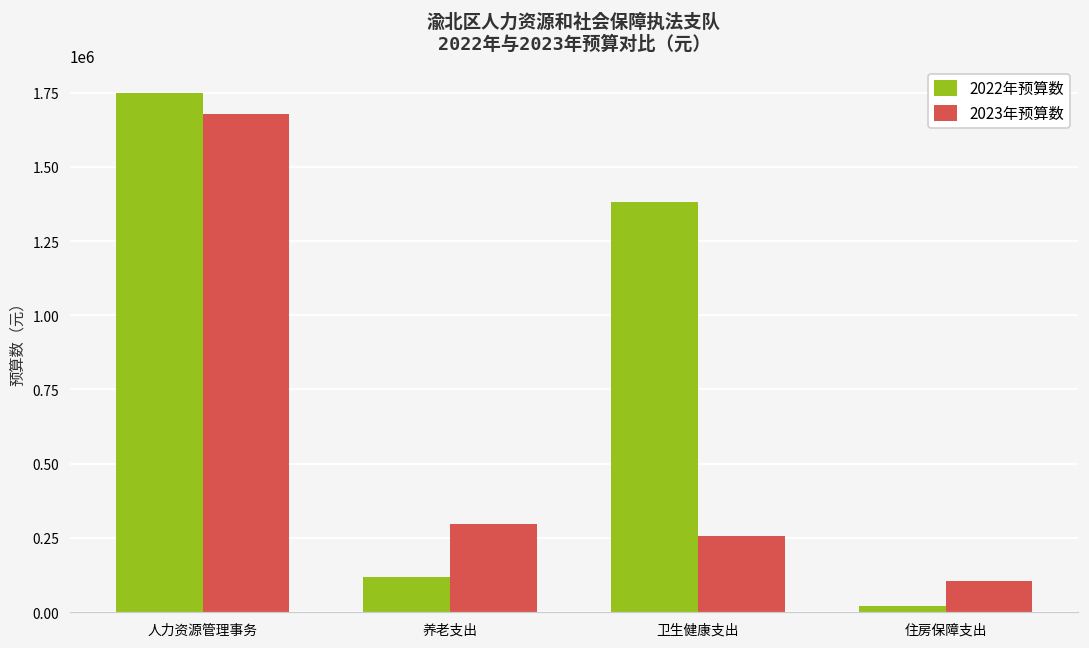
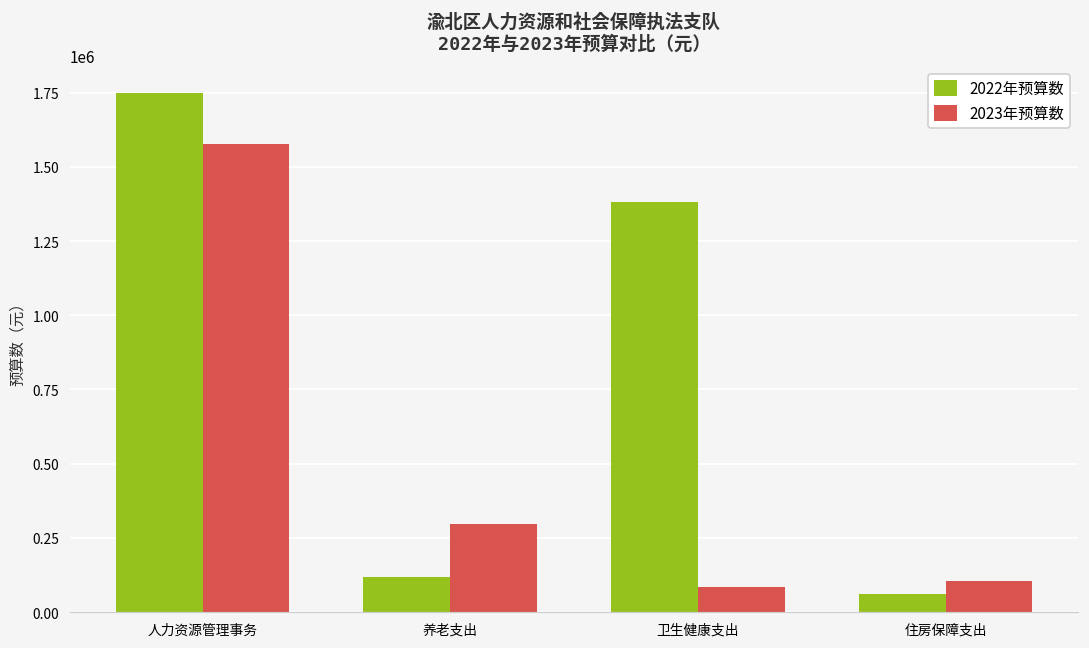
  {
    "2022年预算数": {
      "人力资源管理事务": 1750000,
      "养老支出": 120000,
      "卫生健康支出": 1380000,
-     "住房保障支出": 20000
+     "住房保障支出": 60000
    },
    "2023年预算数": {
-     "人力资源管理事务": 1680000,
+     "人力资源管理事务": 1580000,
      "养老支出": 300000,
-     "卫生健康支出": 260000,
+     "卫生健康支出": 80000,
      "住房保障支出": 100000
    }
  }
